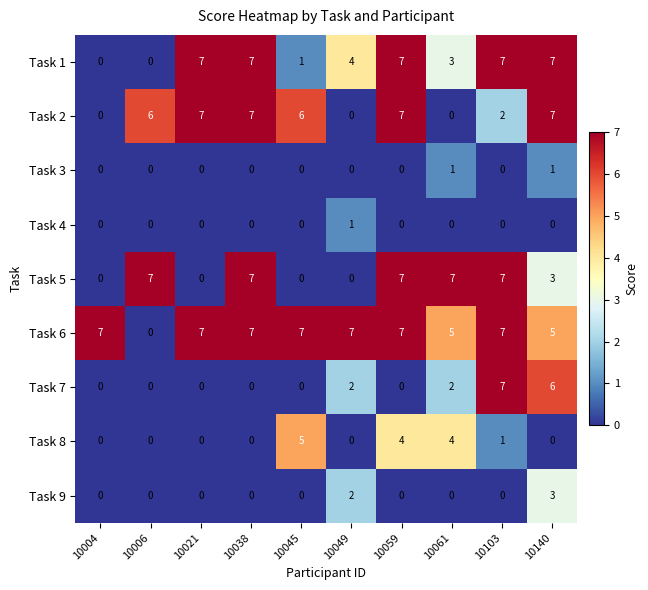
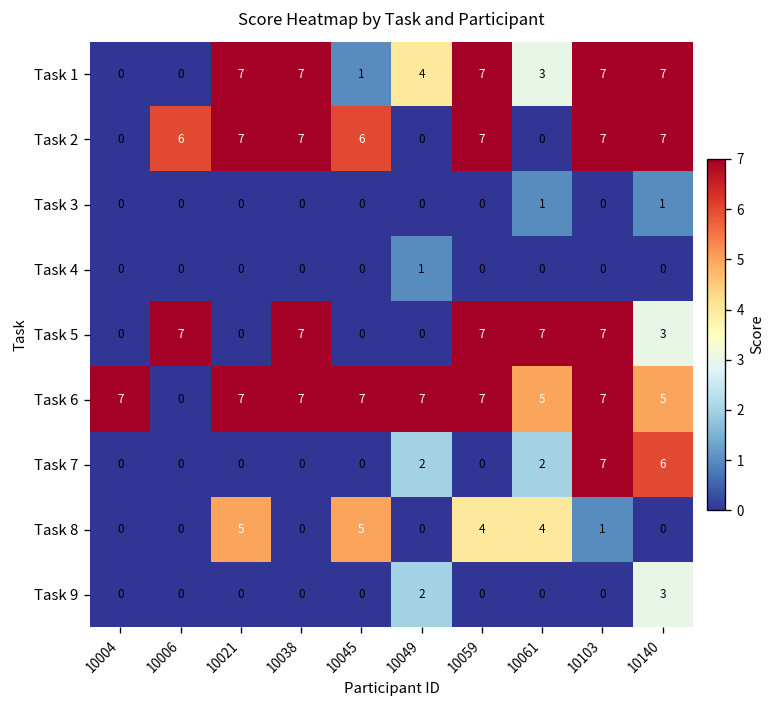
  {
    "Task 1": {
      "10004": 0,
      "10006": 0,
      "10021": 7,
      "10038": 7,
      "10045": 1,
      "10049": 4,
      "10059": 7,
      "10061": 3,
      "10103": 7,
      "10140": 7
    },
    "Task 2": {
      "10004": 0,
      "10006": 6,
      "10021": 7,
      "10038": 7,
      "10045": 6,
      "10049": 0,
      "10059": 7,
      "10061": 0,
-     "10103": 2,
+     "10103": 7,
      "10140": 7
    },
    "Task 3": {
      "10004": 0,
      "10006": 0,
      "10021": 0,
      "10038": 0,
      "10045": 0,
      "10049": 0,
      "10059": 0,
      "10061": 1,
      "10103": 0,
      "10140": 1
    },
    "Task 4": {
      "10004": 0,
      "10006": 0,
      "10021": 0,
      "10038": 0,
      "10045": 0,
      "10049": 1,
      "10059": 0,
      "10061": 0,
      "10103": 0,
      "10140": 0
    },
    "Task 5": {
      "10004": 0,
      "10006": 7,
      "10021": 0,
      "10038": 7,
      "10045": 0,
      "10049": 0,
      "10059": 7,
      "10061": 7,
      "10103": 7,
      "10140": 3
    },
    "Task 6": {
      "10004": 7,
      "10006": 0,
      "10021": 7,
      "10038": 7,
      "10045": 7,
      "10049": 7,
      "10059": 7,
      "10061": 5,
      "10103": 7,
      "10140": 5
    },
    "Task 7": {
      "10004": 0,
      "10006": 0,
      "10021": 0,
      "10038": 0,
      "10045": 0,
      "10049": 2,
      "10059": 0,
      "10061": 2,
      "10103": 7,
      "10140": 6
    },
    "Task 8": {
      "10004": 0,
      "10006": 0,
-     "10021": 0,
+     "10021": 5,
      "10038": 0,
      "10045": 5,
      "10049": 0,
      "10059": 4,
      "10061": 4,
      "10103": 1,
      "10140": 0
    },
    "Task 9": {
      "10004": 0,
      "10006": 0,
      "10021": 0,
      "10038": 0,
      "10045": 0,
      "10049": 2,
      "10059": 0,
      "10061": 0,
      "10103": 0,
      "10140": 3
    }
  }
